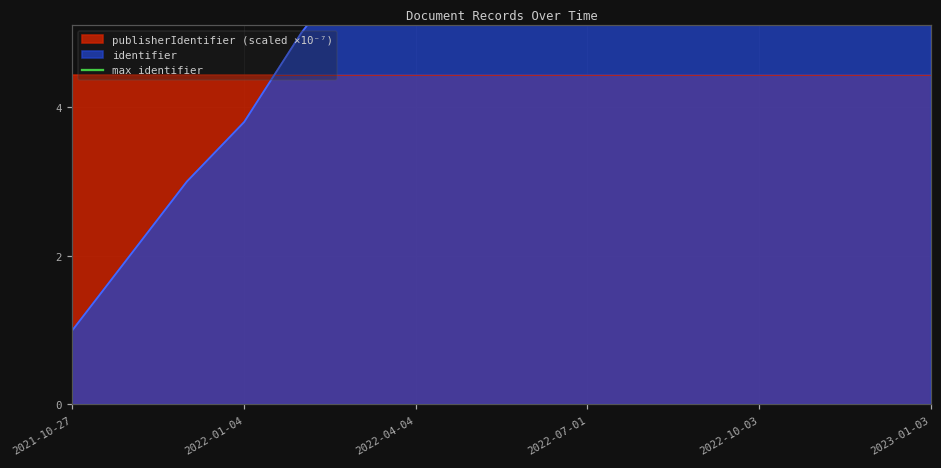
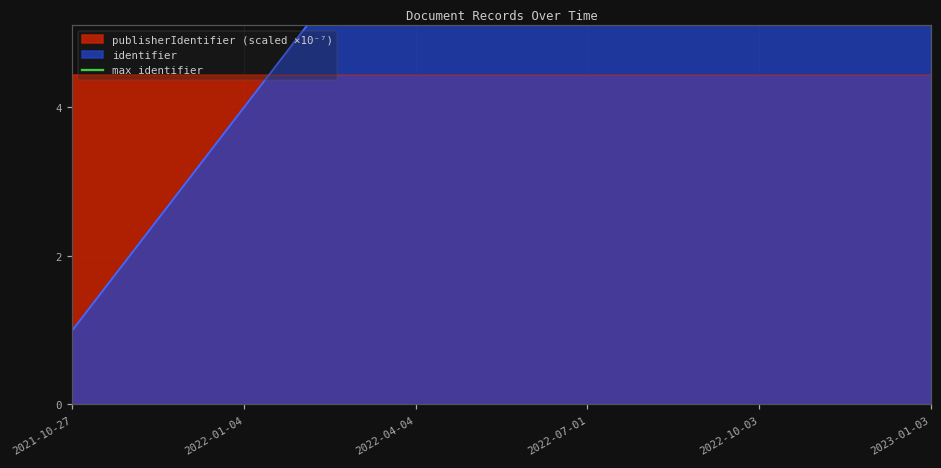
  {
    "publisherIdentifier (scaled ×10⁻⁷)": {
      "2021-10-27": 4.4,
      "2022-04-04": 4.4,
      "2022-07-01": 4.4,
      "2022-10-03": 4.4,
      "2023-01-03": 4.4
    },
    "identifier": {
      "2021-10-27": 1.0,
-     "2022-01-04": 3.8
+     "2022-01-04": 4.0
    }
  }
